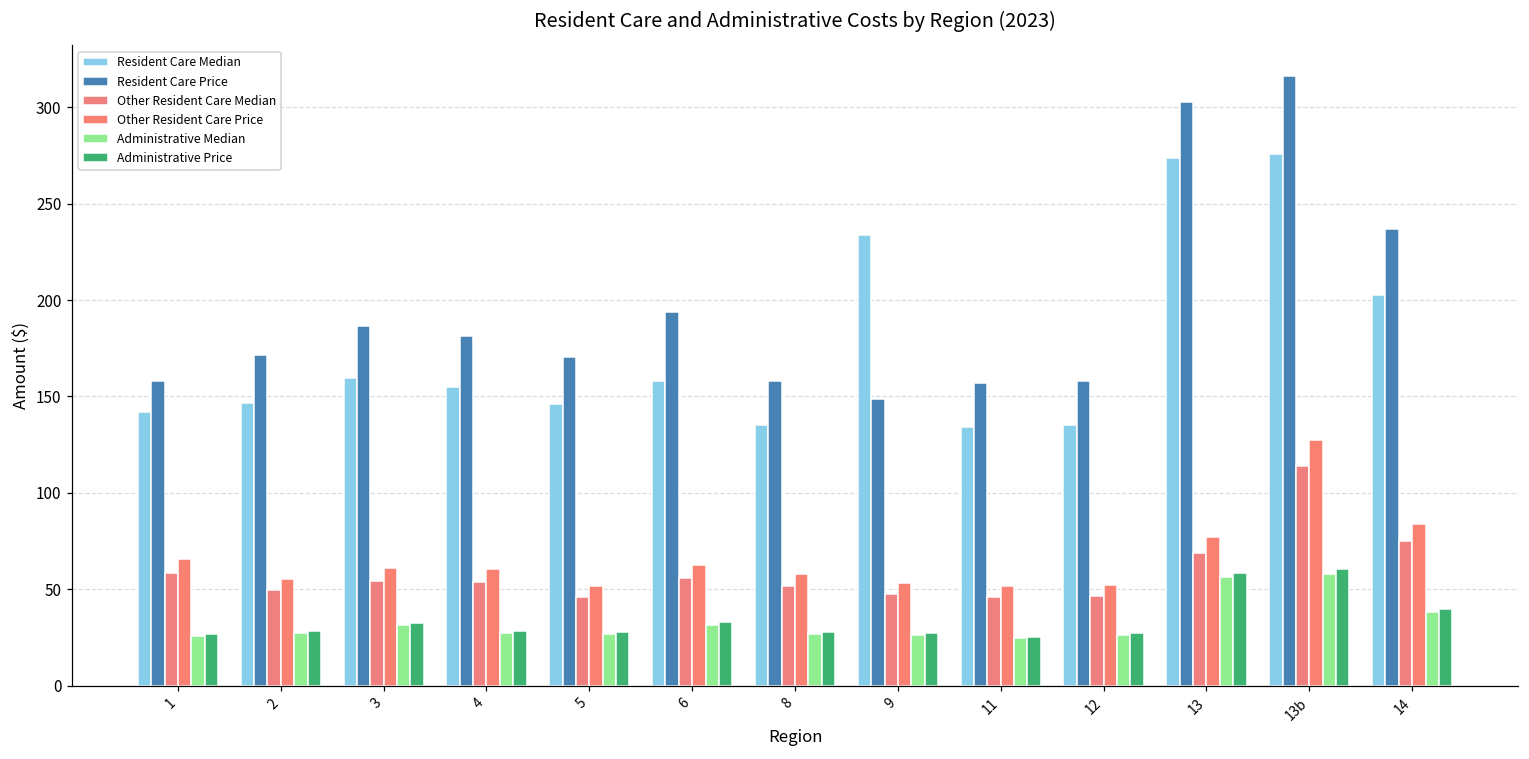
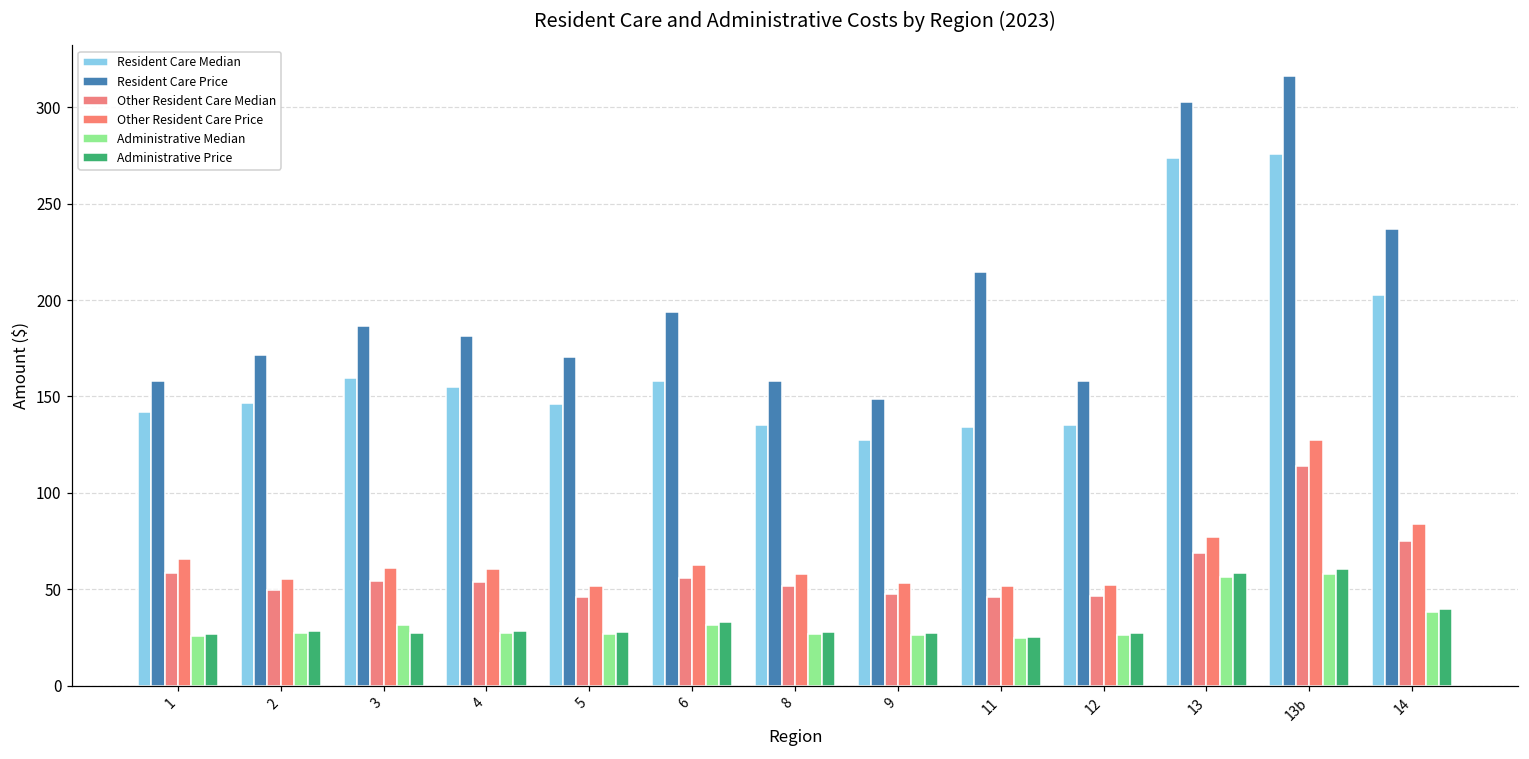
  {
    "Resident Care Median": {
      "1": 142,
      "2": 147,
      "3": 159,
      "4": 155,
      "5": 146,
      "6": 158,
      "8": 135,
-     "9": 234,
+     "9": 127,
      "11": 134,
      "12": 135,
      "13": 274,
      "13b": 276,
      "14": 202
    },
    "Resident Care Price": {
      "1": 158,
      "2": 172,
      "3": 186,
      "4": 181,
      "5": 171,
      "6": 194,
      "8": 158,
      "9": 149,
-     "11": 157,
+     "11": 215,
      "12": 158,
      "13": 303,
      "13b": 316,
      "14": 237
    },
    "Administrative Median": {
      "1": 26,
      "2": 27,
      "3": 31,
      "4": 27,
      "5": 27,
      "6": 32,
      "8": 27,
      "9": 26,
      "11": 24,
      "12": 26,
      "13": 56,
      "13b": 58,
      "14": 38
    },
    "Administrative Price": {
      "1": 27,
      "2": 28,
-     "3": 33,
+     "3": 27,
      "4": 28,
      "5": 28,
      "6": 33,
      "8": 28,
      "9": 27,
      "11": 25,
      "12": 27,
      "13": 58,
      "13b": 60,
      "14": 40
    }
  }
